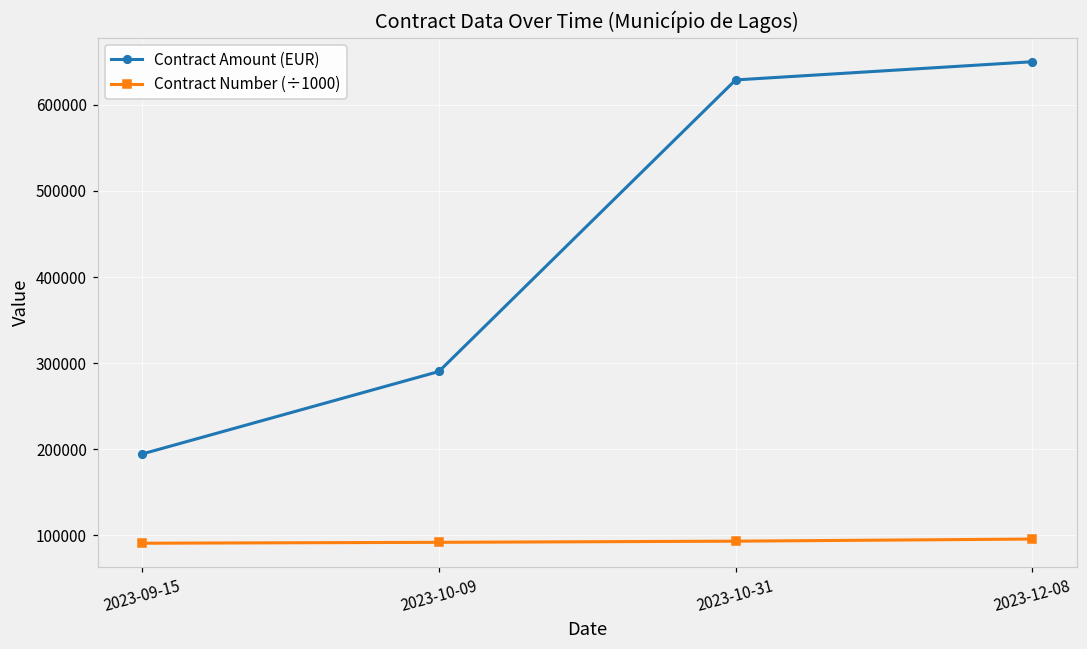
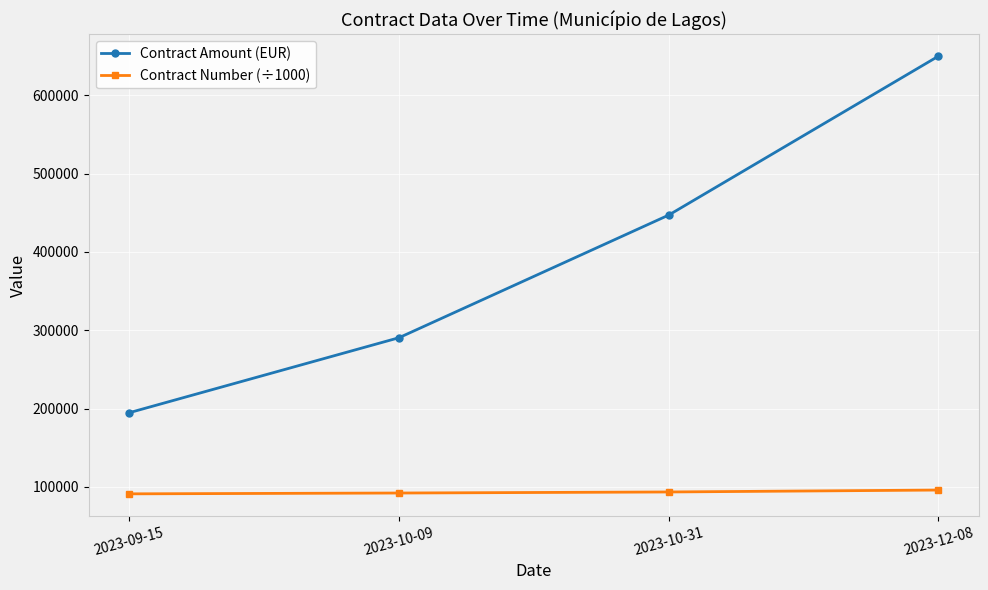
  {
    "Contract Amount (EUR)": {
      "2023-09-15": 190000,
      "2023-10-09": 290000,
-     "2023-10-31": 630000,
+     "2023-10-31": 450000,
      "2023-12-08": 650000
    },
    "Contract Number (÷1000)": {
      "2023-09-15": 90000,
      "2023-10-09": 90000,
      "2023-10-31": 90000,
      "2023-12-08": 100000
    }
  }
